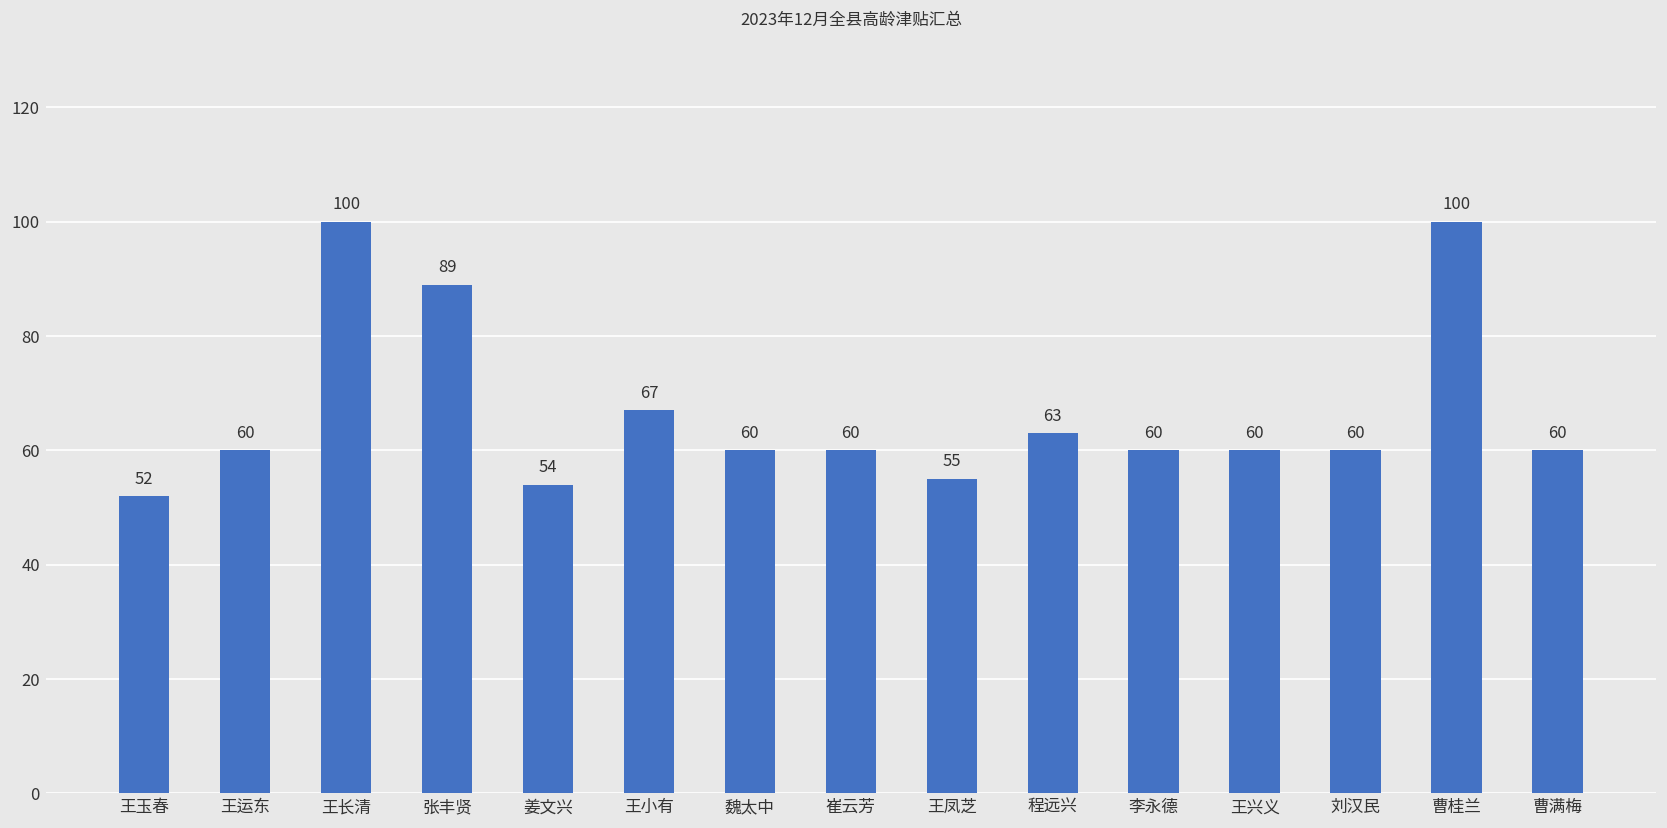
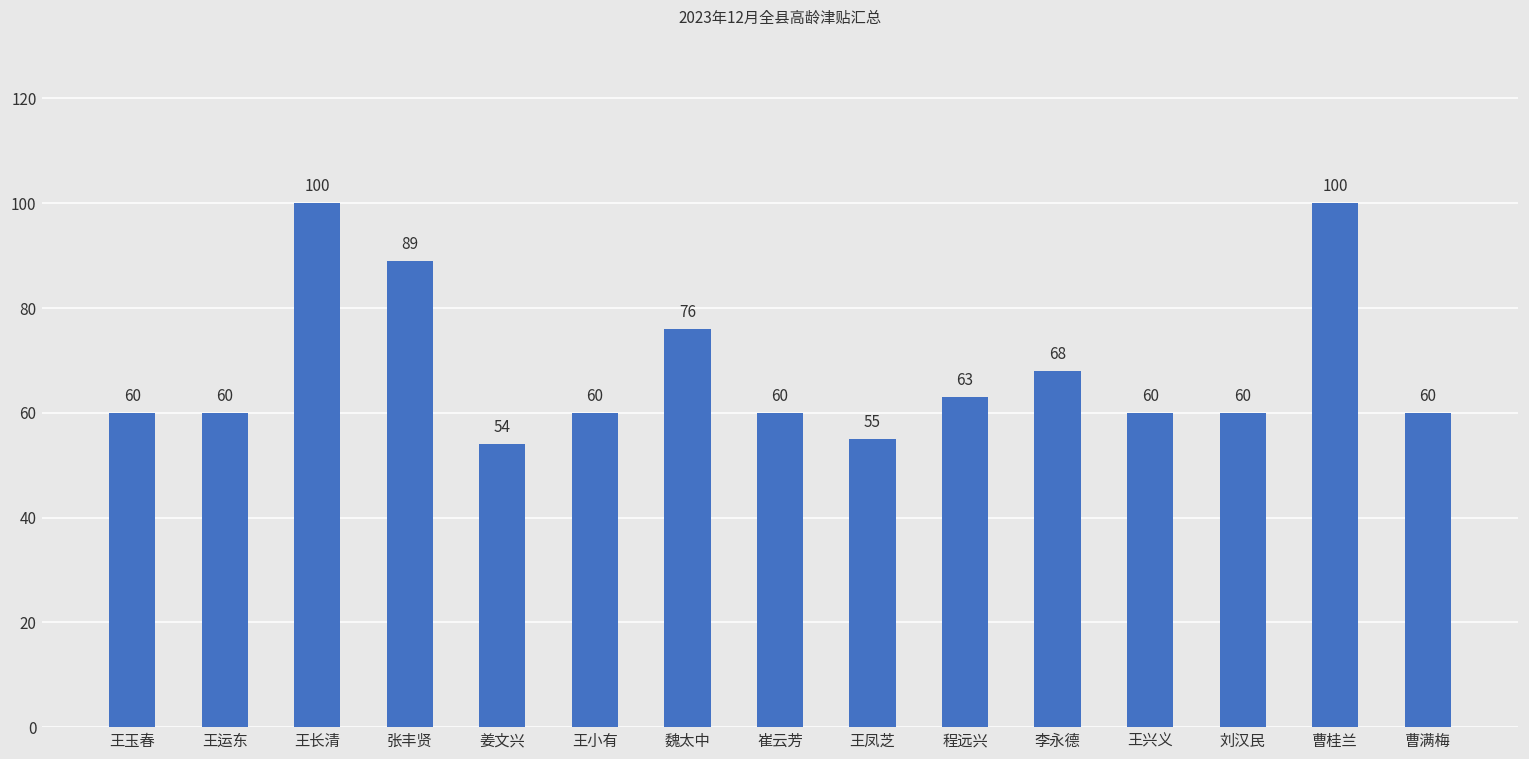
  {
-   "王玉春": 52,
+   "王玉春": 60,
    "王运东": 60,
    "王长清": 100,
    "张丰贤": 89,
    "姜文兴": 54,
-   "王小有": 67,
-   "魏太中": 60,
+   "王小有": 60,
+   "魏太中": 76,
    "崔云芳": 60,
    "王凤芝": 55,
    "程远兴": 63,
-   "李永德": 60,
+   "李永德": 68,
    "王兴义": 60,
    "刘汉民": 60,
    "曹桂兰": 100,
    "曹满梅": 60
  }
